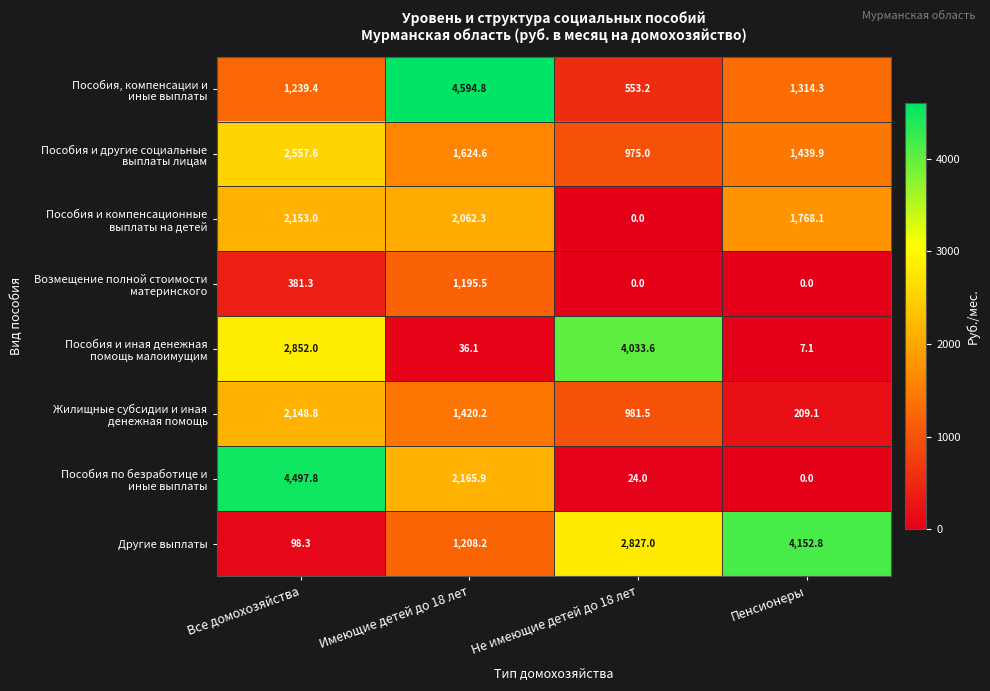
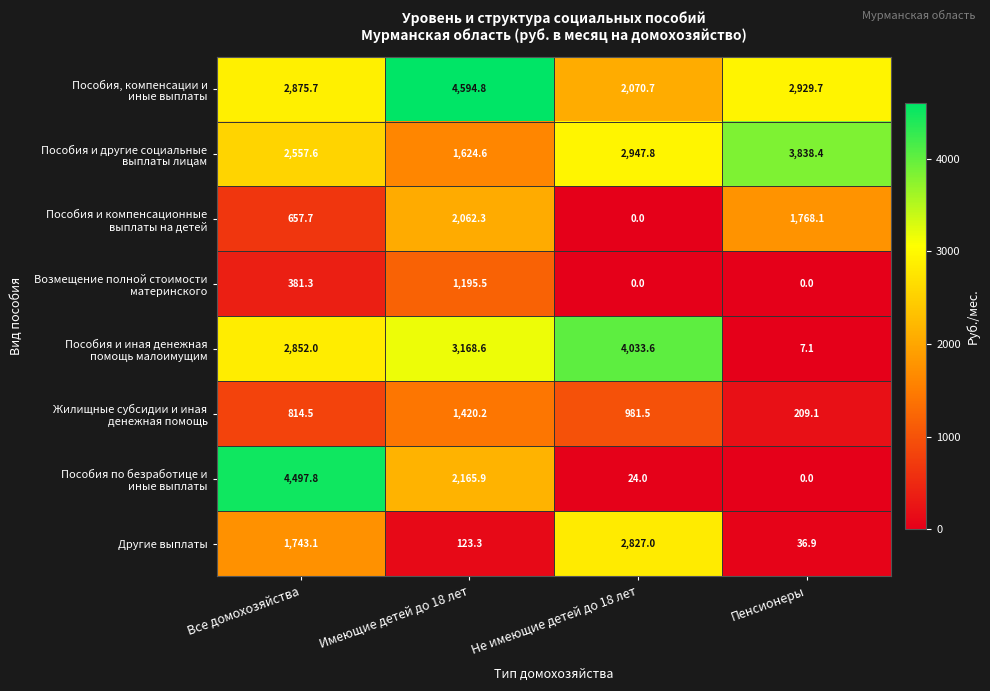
  {
    "Пособия, компенсации и иные выплаты": {
-     "Все домохозяйства": "1,239.4",
+     "Все домохозяйства": "2,875.7",
      "Имеющие детей до 18 лет": "4,594.8",
-     "Не имеющие детей до 18 лет": "553.2",
-     "Пенсионеры": "1,314.3"
+     "Не имеющие детей до 18 лет": "2,070.7",
+     "Пенсионеры": "2,929.7"
    },
    "Пособия и другие социальные выплаты лицам": {
      "Все домохозяйства": "2,557.6",
      "Имеющие детей до 18 лет": "1,624.6",
-     "Не имеющие детей до 18 лет": "975.0",
-     "Пенсионеры": "1,439.9"
+     "Не имеющие детей до 18 лет": "2,947.8",
+     "Пенсионеры": "3,838.4"
    },
    "Пособия и компенсационные выплаты на детей": {
-     "Все домохозяйства": "2,153.0",
+     "Все домохозяйства": "657.7",
      "Имеющие детей до 18 лет": "2,062.3",
      "Не имеющие детей до 18 лет": "0.0",
      "Пенсионеры": "1,768.1"
    },
    "Возмещение полной стоимости материнского": {
      "Все домохозяйства": "381.3",
      "Имеющие детей до 18 лет": "1,195.5",
      "Не имеющие детей до 18 лет": "0.0",
      "Пенсионеры": "0.0"
    },
    "Пособия и иная денежная помощь малоимущим": {
      "Все домохозяйства": "2,852.0",
-     "Имеющие детей до 18 лет": "36.1",
+     "Имеющие детей до 18 лет": "3,168.6",
      "Не имеющие детей до 18 лет": "4,033.6",
      "Пенсионеры": "7.1"
    },
    "Жилищные субсидии и иная денежная помощь": {
-     "Все домохозяйства": "2,148.8",
+     "Все домохозяйства": "814.5",
      "Имеющие детей до 18 лет": "1,420.2",
      "Не имеющие детей до 18 лет": "981.5",
      "Пенсионеры": "209.1"
    },
    "Пособия по безработице и иные выплаты": {
      "Все домохозяйства": "4,497.8",
      "Имеющие детей до 18 лет": "2,165.9",
      "Не имеющие детей до 18 лет": "24.0",
      "Пенсионеры": "0.0"
    },
    "Другие выплаты": {
-     "Все домохозяйства": "98.3",
-     "Имеющие детей до 18 лет": "1,208.2",
+     "Все домохозяйства": "1,743.1",
+     "Имеющие детей до 18 лет": "123.3",
      "Не имеющие детей до 18 лет": "2,827.0",
-     "Пенсионеры": "4,152.8"
+     "Пенсионеры": "36.9"
    }
  }
